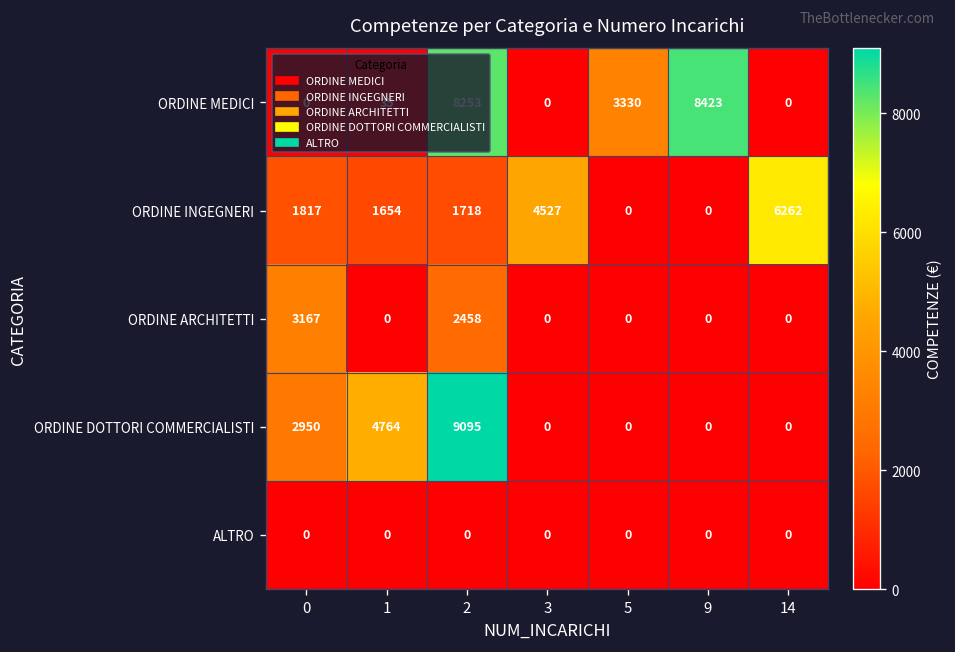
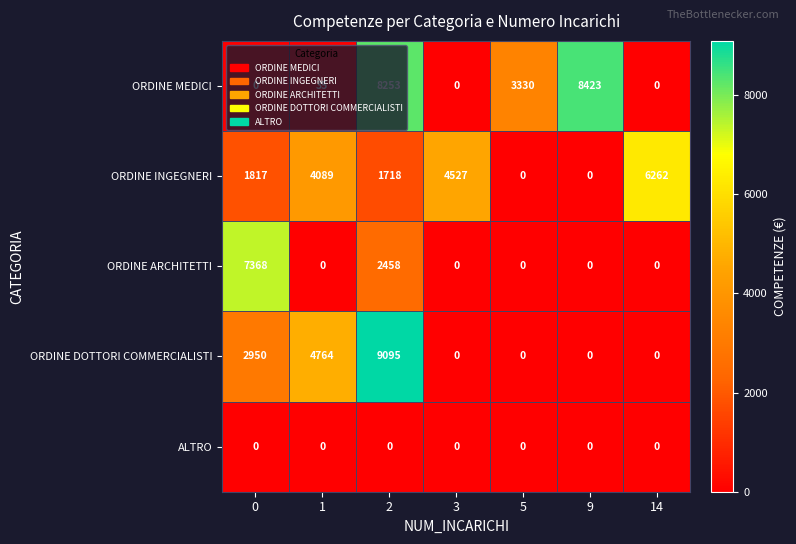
  {
    "ORDINE MEDICI": {
      "3": 0,
      "5": 3330,
      "9": 8423,
      "14": 0
    },
    "ORDINE INGEGNERI": {
      "0": 1817,
-     "1": 1654,
+     "1": 4089,
      "2": 1718,
      "3": 4527,
      "5": 0,
      "9": 0,
      "14": 6262
    },
    "ORDINE ARCHITETTI": {
-     "0": 3167,
+     "0": 7368,
      "1": 0,
      "2": 2458,
      "3": 0,
      "5": 0,
      "9": 0,
      "14": 0
    },
    "ORDINE DOTTORI COMMERCIALISTI": {
      "0": 2950,
      "1": 4764,
      "2": 9095,
      "3": 0,
      "5": 0,
      "9": 0,
      "14": 0
    },
    "ALTRO": {
      "0": 0,
      "1": 0,
      "2": 0,
      "3": 0,
      "5": 0,
      "9": 0,
      "14": 0
    }
  }
